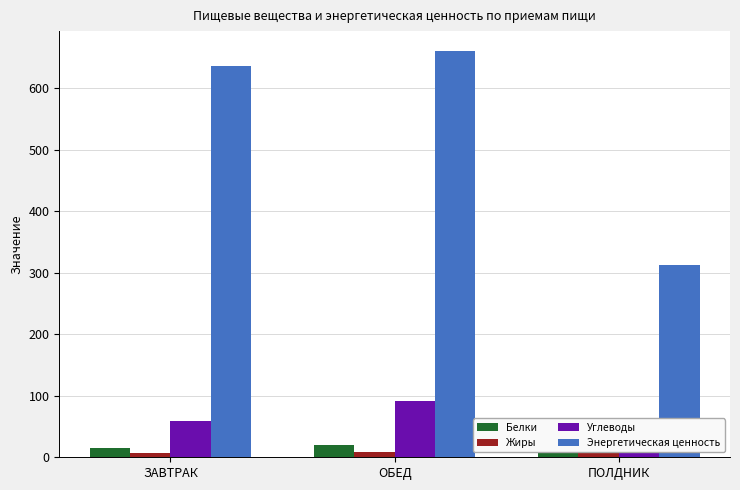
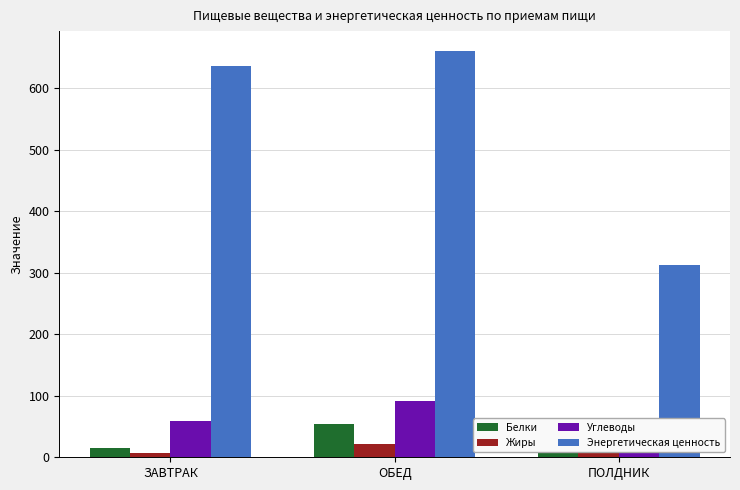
  {
    "Белки": {
      "ЗАВТРАК": 10,
-     "ОБЕД": 20
+     "ОБЕД": 50
    },
    "Жиры": {
      "ЗАВТРАК": 10,
-     "ОБЕД": 10,
+     "ОБЕД": 20,
      "ПОЛДНИК": 10
    },
    "Углеводы": {
      "ЗАВТРАК": 60,
      "ОБЕД": 90
    },
    "Энергетическая ценность": {
      "ЗАВТРАК": 640,
      "ОБЕД": 660,
      "ПОЛДНИК": 310
    }
  }
